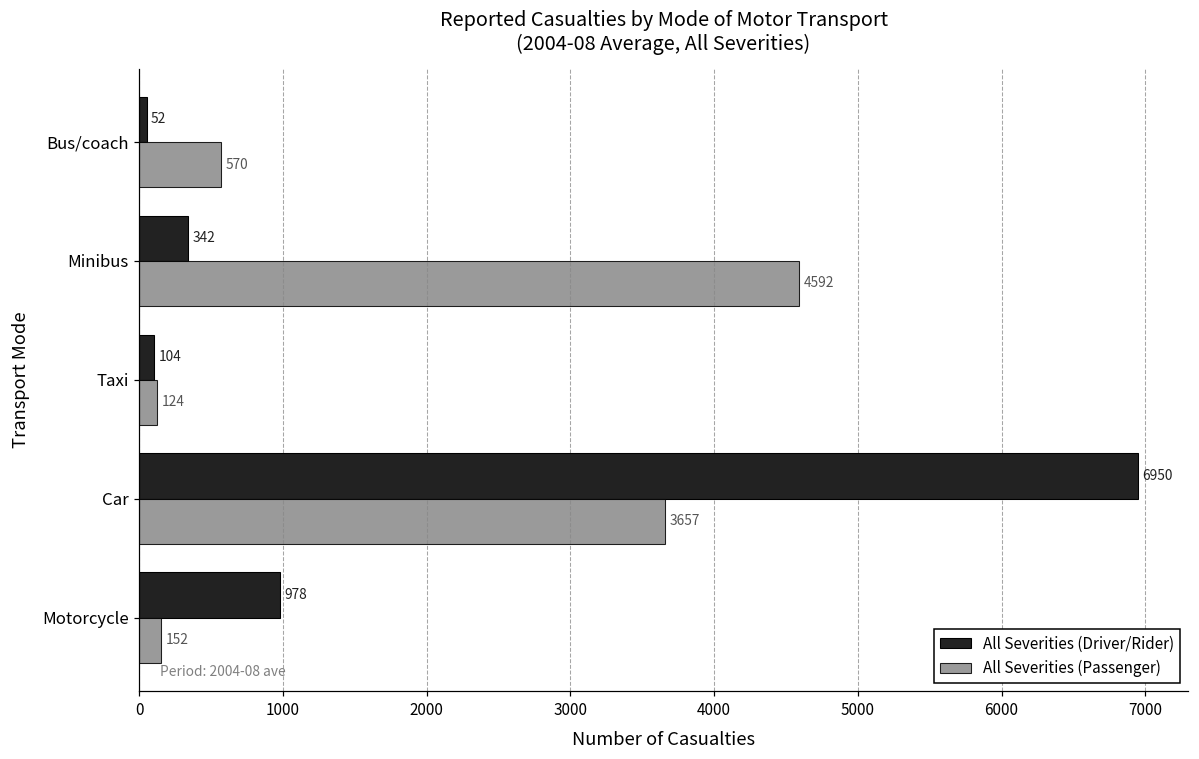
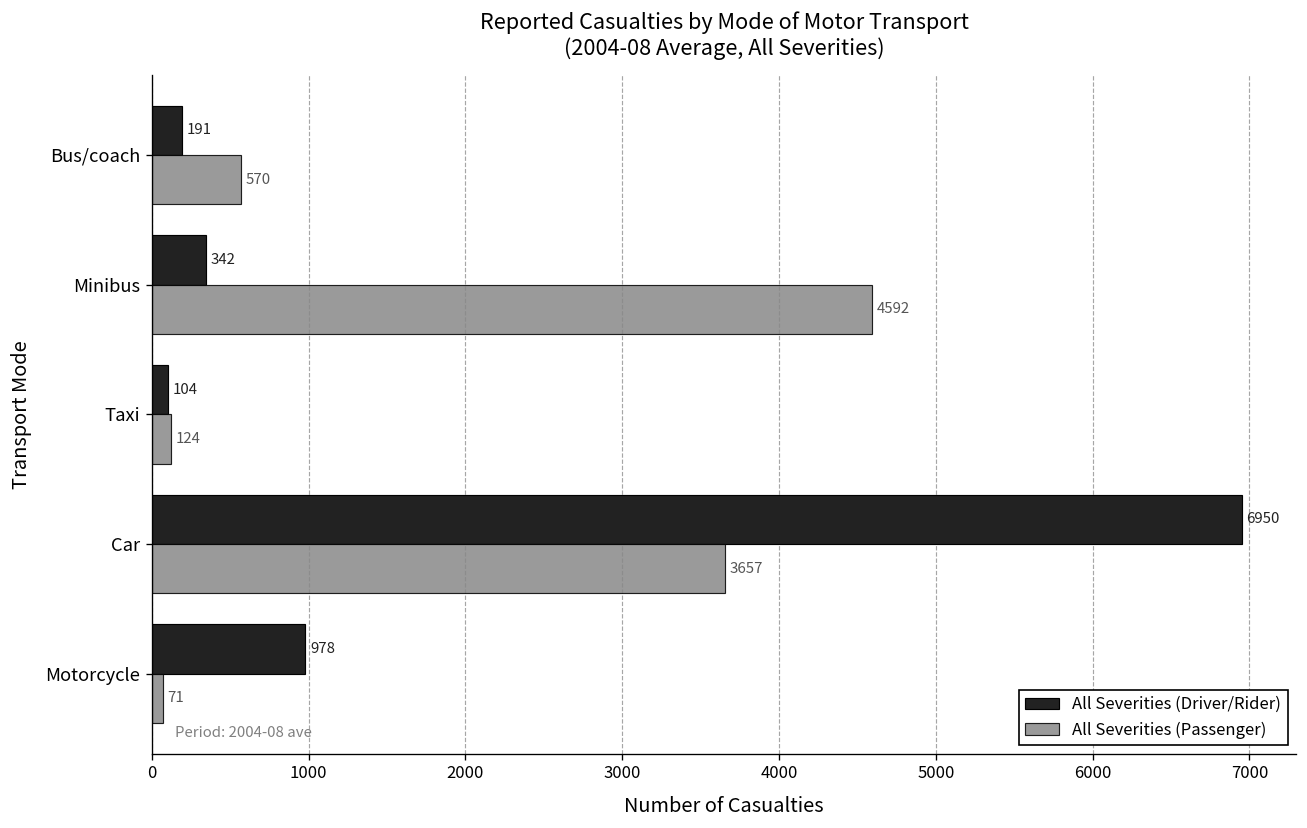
  {
    "All Severities (Driver/Rider)": {
-     "Bus/coach": 52,
+     "Bus/coach": 191,
      "Minibus": 342,
      "Taxi": 104,
      "Car": 6950,
      "Motorcycle": 978
    },
    "All Severities (Passenger)": {
      "Bus/coach": 570,
      "Minibus": 4592,
      "Taxi": 124,
      "Car": 3657,
-     "Motorcycle": 152
+     "Motorcycle": 71
    }
  }
